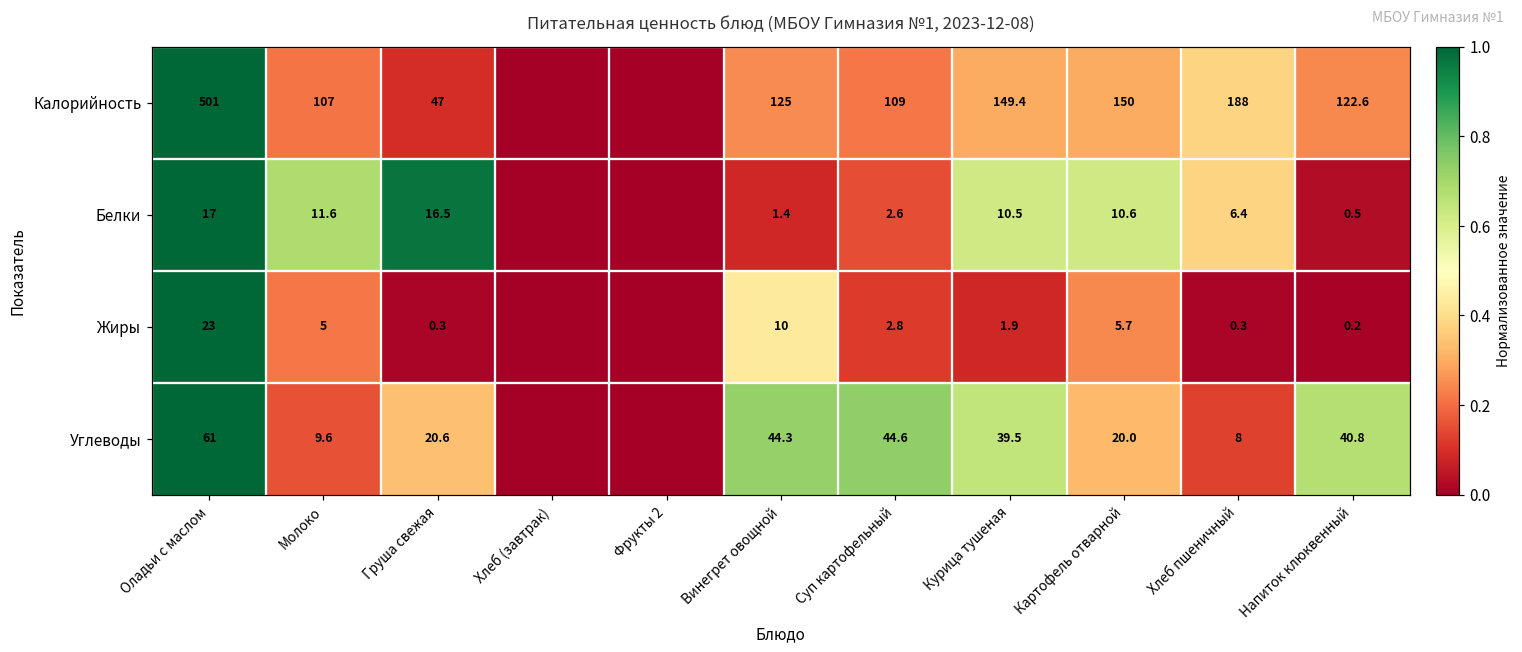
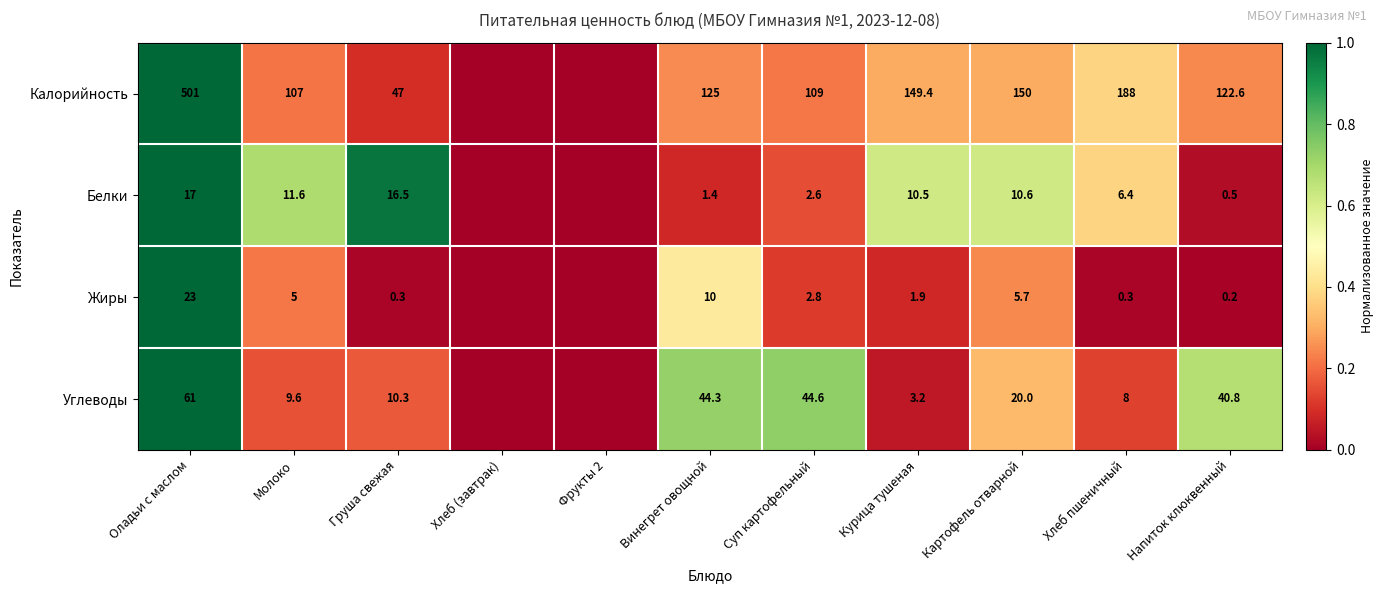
  {
    "Калорийность": {
      "Оладьи с маслом": 501,
      "Молоко": 107,
      "Груша свежая": 47,
      "Винегрет овощной": 125,
      "Суп картофельный": 109,
      "Курица тушеная": 149.4,
      "Картофель отварной": 150,
      "Хлеб пшеничный": 188,
      "Напиток клюквенный": 122.6
    },
    "Белки": {
      "Оладьи с маслом": 17,
      "Молоко": 11.6,
      "Груша свежая": 16.5,
      "Винегрет овощной": 1.4,
      "Суп картофельный": 2.6,
      "Курица тушеная": 10.5,
      "Картофель отварной": 10.6,
      "Хлеб пшеничный": 6.4,
      "Напиток клюквенный": 0.5
    },
    "Жиры": {
      "Оладьи с маслом": 23,
      "Молоко": 5,
      "Груша свежая": 0.3,
      "Винегрет овощной": 10,
      "Суп картофельный": 2.8,
      "Курица тушеная": 1.9,
      "Картофель отварной": 5.7,
      "Хлеб пшеничный": 0.3,
      "Напиток клюквенный": 0.2
    },
    "Углеводы": {
      "Оладьи с маслом": 61,
      "Молоко": 9.6,
-     "Груша свежая": 20.6,
+     "Груша свежая": 10.3,
      "Винегрет овощной": 44.3,
      "Суп картофельный": 44.6,
-     "Курица тушеная": 39.5,
+     "Курица тушеная": 3.2,
      "Картофель отварной": 20.0,
      "Хлеб пшеничный": 8,
      "Напиток клюквенный": 40.8
    }
  }
